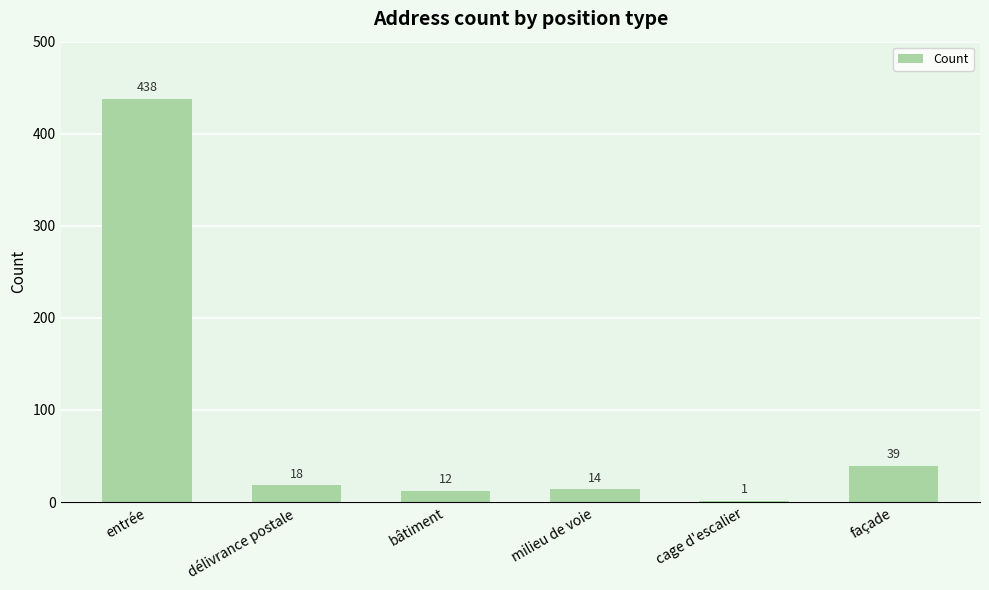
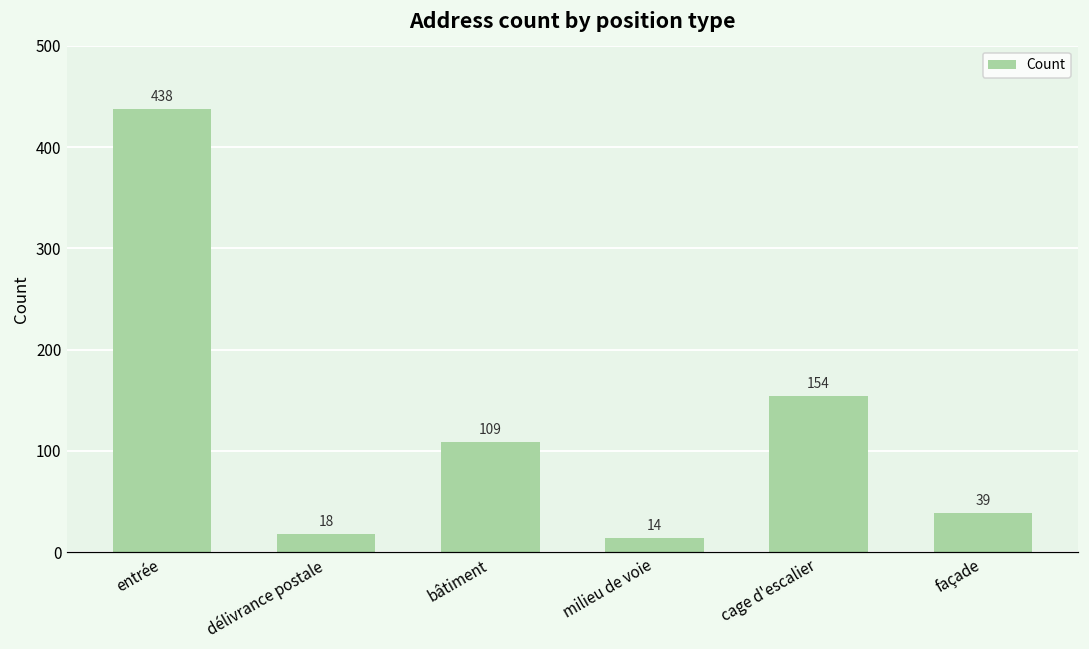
  {
    "entrée": 438,
    "délivrance postale": 18,
-   "bâtiment": 12,
+   "bâtiment": 109,
    "milieu de voie": 14,
-   "cage d'escalier": 1,
+   "cage d'escalier": 154,
    "façade": 39
  }
